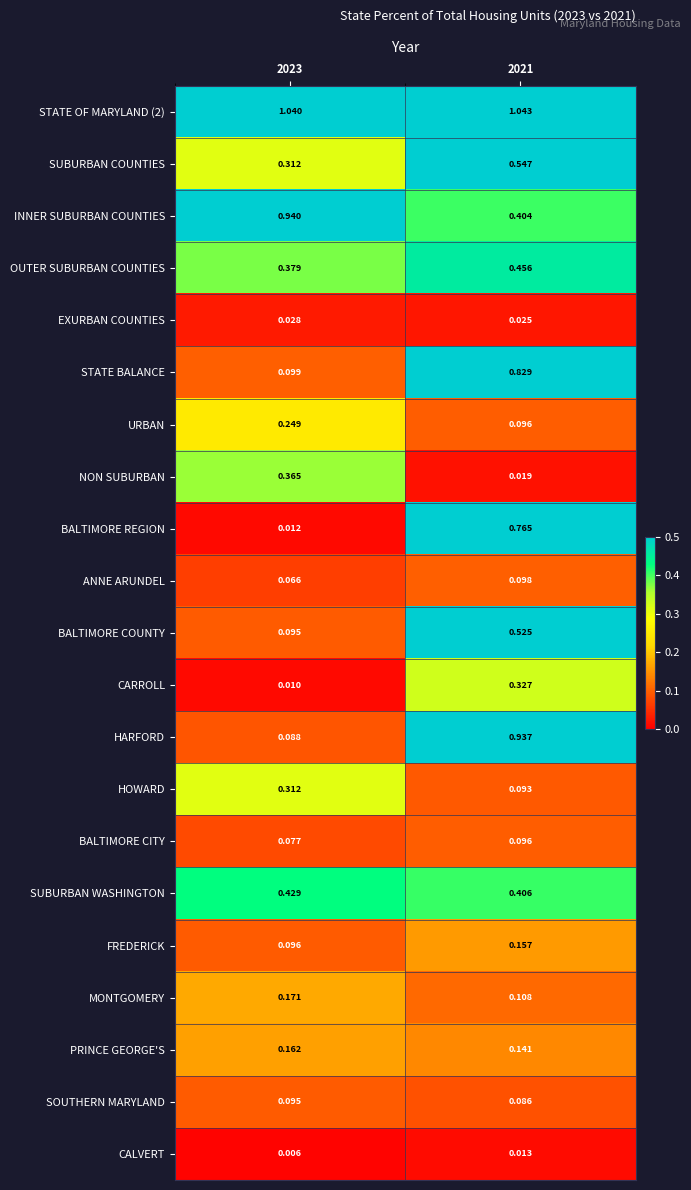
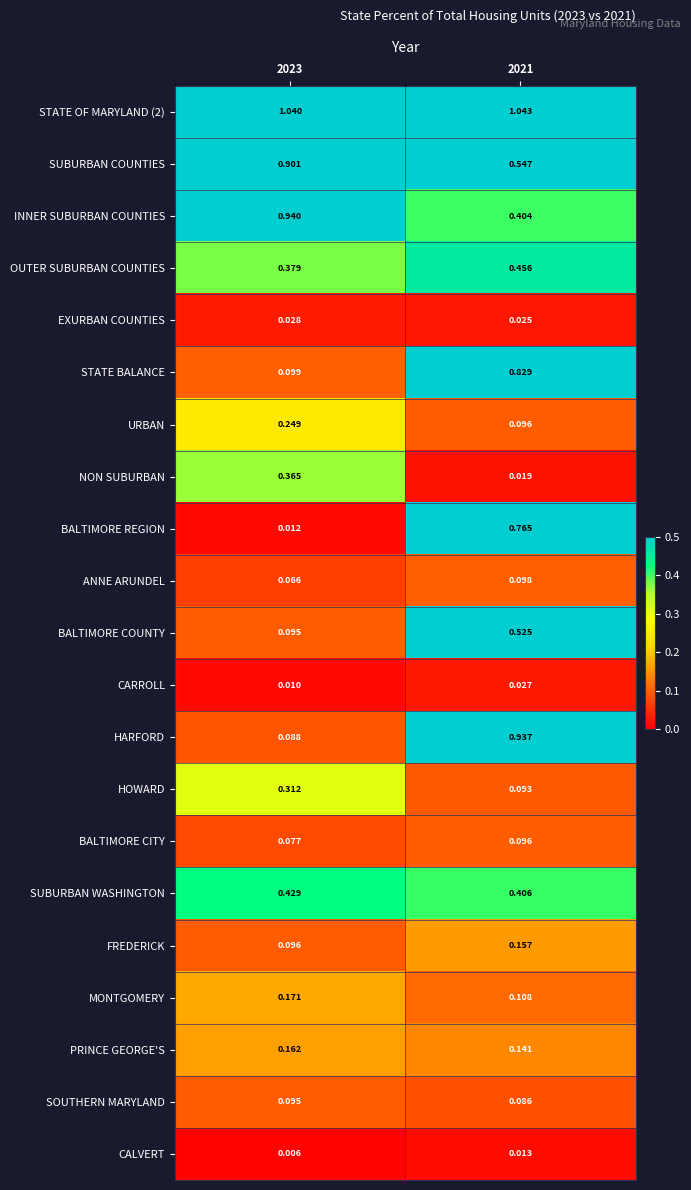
  {
    "STATE OF MARYLAND (2)": {
      "2023": 1.040,
      "2021": 1.043
    },
    "SUBURBAN COUNTIES": {
-     "2023": 0.312,
+     "2023": 0.901,
      "2021": 0.547
    },
    "INNER SUBURBAN COUNTIES": {
      "2023": 0.940,
      "2021": 0.404
    },
    "OUTER SUBURBAN COUNTIES": {
      "2023": 0.379,
      "2021": 0.456
    },
    "EXURBAN COUNTIES": {
      "2023": 0.028,
      "2021": 0.025
    },
    "STATE BALANCE": {
      "2023": 0.099,
      "2021": 0.829
    },
    "URBAN": {
      "2023": 0.249,
      "2021": 0.096
    },
    "NON SUBURBAN": {
      "2023": 0.365,
      "2021": 0.019
    },
    "BALTIMORE REGION": {
      "2023": 0.012,
      "2021": 0.765
    },
    "ANNE ARUNDEL": {
      "2023": 0.066,
      "2021": 0.098
    },
    "BALTIMORE COUNTY": {
      "2023": 0.095,
      "2021": 0.525
    },
    "CARROLL": {
      "2023": 0.010,
-     "2021": 0.327
+     "2021": 0.027
    },
    "HARFORD": {
      "2023": 0.088,
      "2021": 0.937
    },
    "HOWARD": {
      "2023": 0.312,
      "2021": 0.093
    },
    "BALTIMORE CITY": {
      "2023": 0.077,
      "2021": 0.096
    },
    "SUBURBAN WASHINGTON": {
      "2023": 0.429,
      "2021": 0.406
    },
    "FREDERICK": {
      "2023": 0.096,
      "2021": 0.157
    },
    "MONTGOMERY": {
      "2023": 0.171,
      "2021": 0.108
    },
    "PRINCE GEORGE'S": {
      "2023": 0.162,
      "2021": 0.141
    },
    "SOUTHERN MARYLAND": {
      "2023": 0.095,
      "2021": 0.086
    },
    "CALVERT": {
      "2023": 0.006,
      "2021": 0.013
    }
  }
